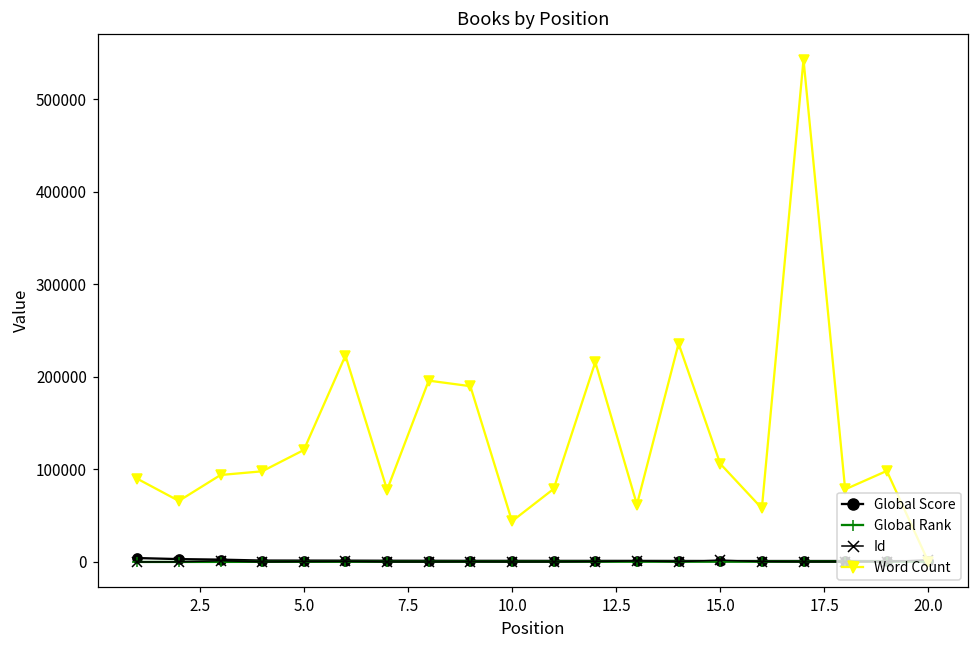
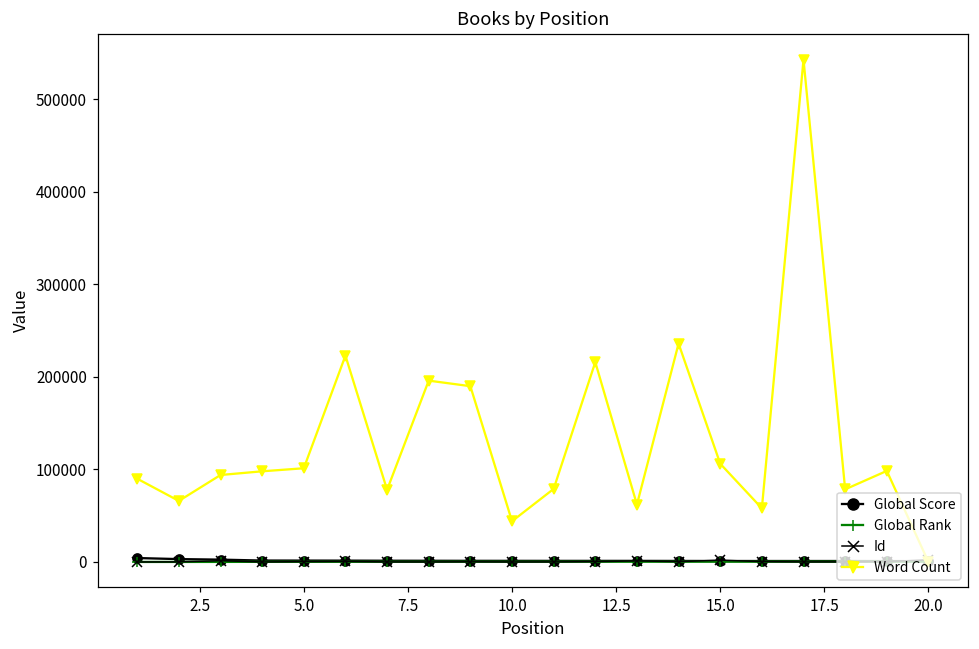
  {
    "Word Count": {
-     "5.0": 120000,
+     "5.0": 100000,
      "10.0": 40000,
      "15.0": 110000
    }
  }
